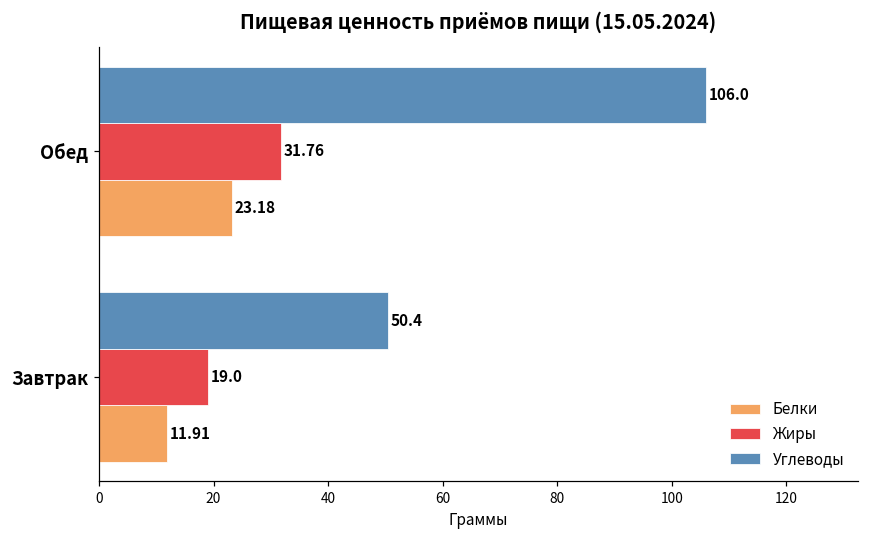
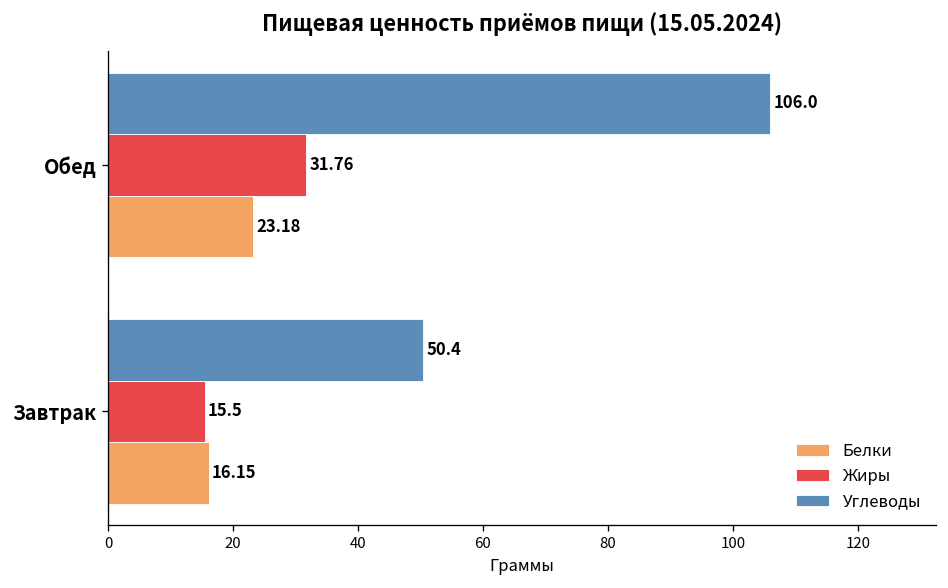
  {
    "Белки": {
      "Обед": 23.18,
-     "Завтрак": 11.91
+     "Завтрак": 16.15
    },
    "Жиры": {
      "Обед": 31.76,
-     "Завтрак": 19.0
+     "Завтрак": 15.5
    },
    "Углеводы": {
      "Обед": 106.0,
      "Завтрак": 50.4
    }
  }
